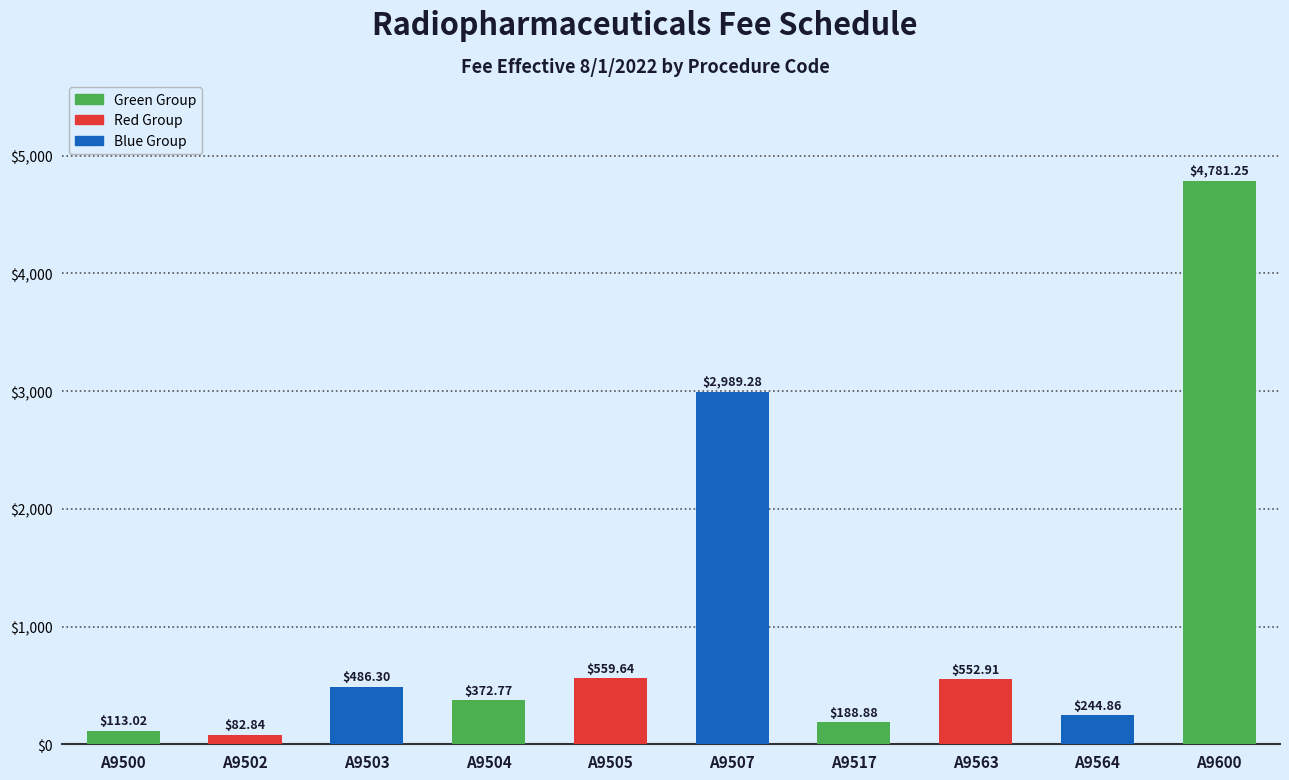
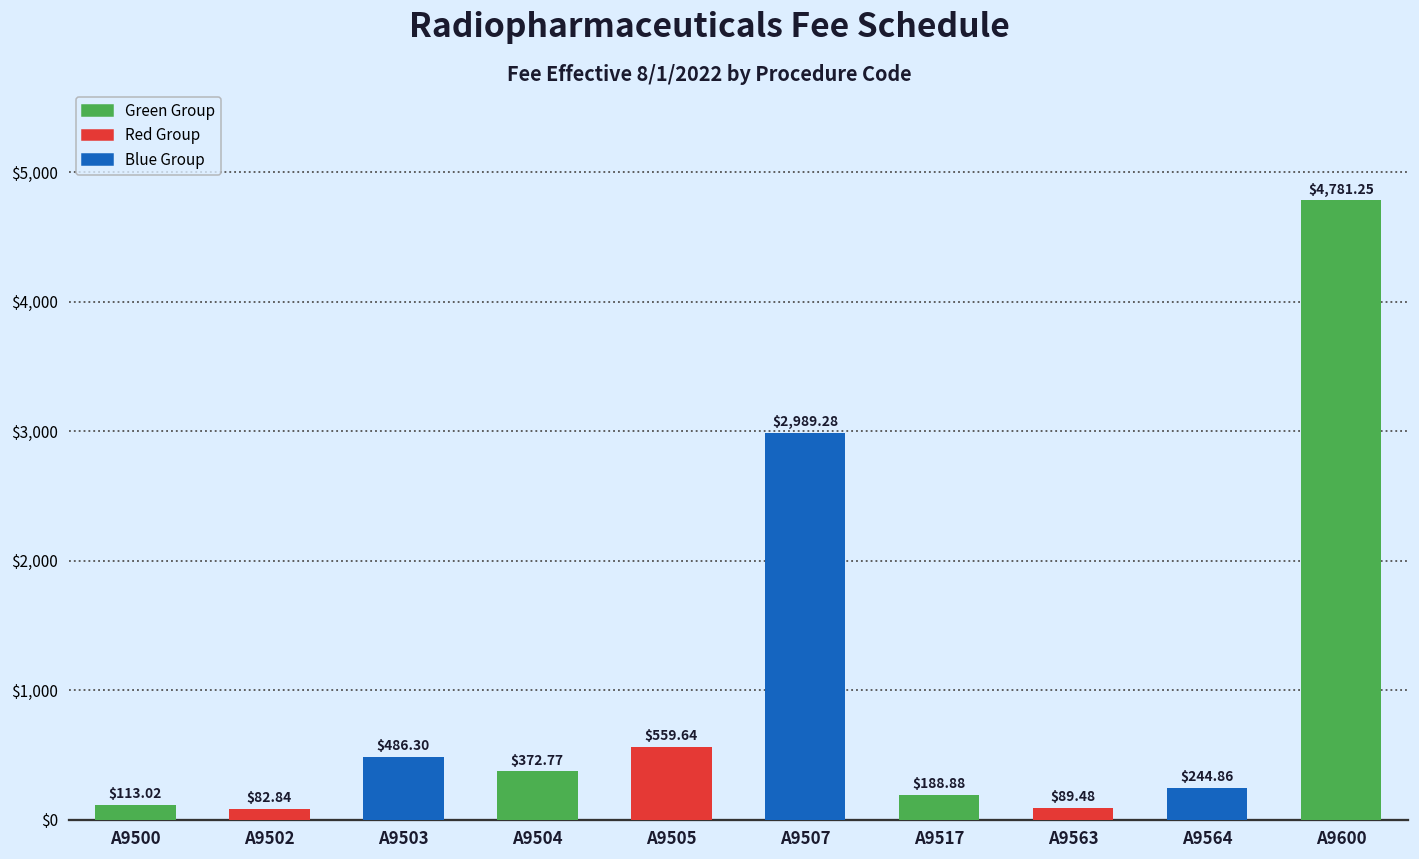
  {
    "A9500": "$113.02",
    "A9502": "$82.84",
    "A9503": "$486.30",
    "A9504": "$372.77",
    "A9505": "$559.64",
    "A9507": "$2,989.28",
    "A9517": "$188.88",
-   "A9563": "$552.91",
+   "A9563": "$89.48",
    "A9564": "$244.86",
    "A9600": "$4,781.25"
  }
